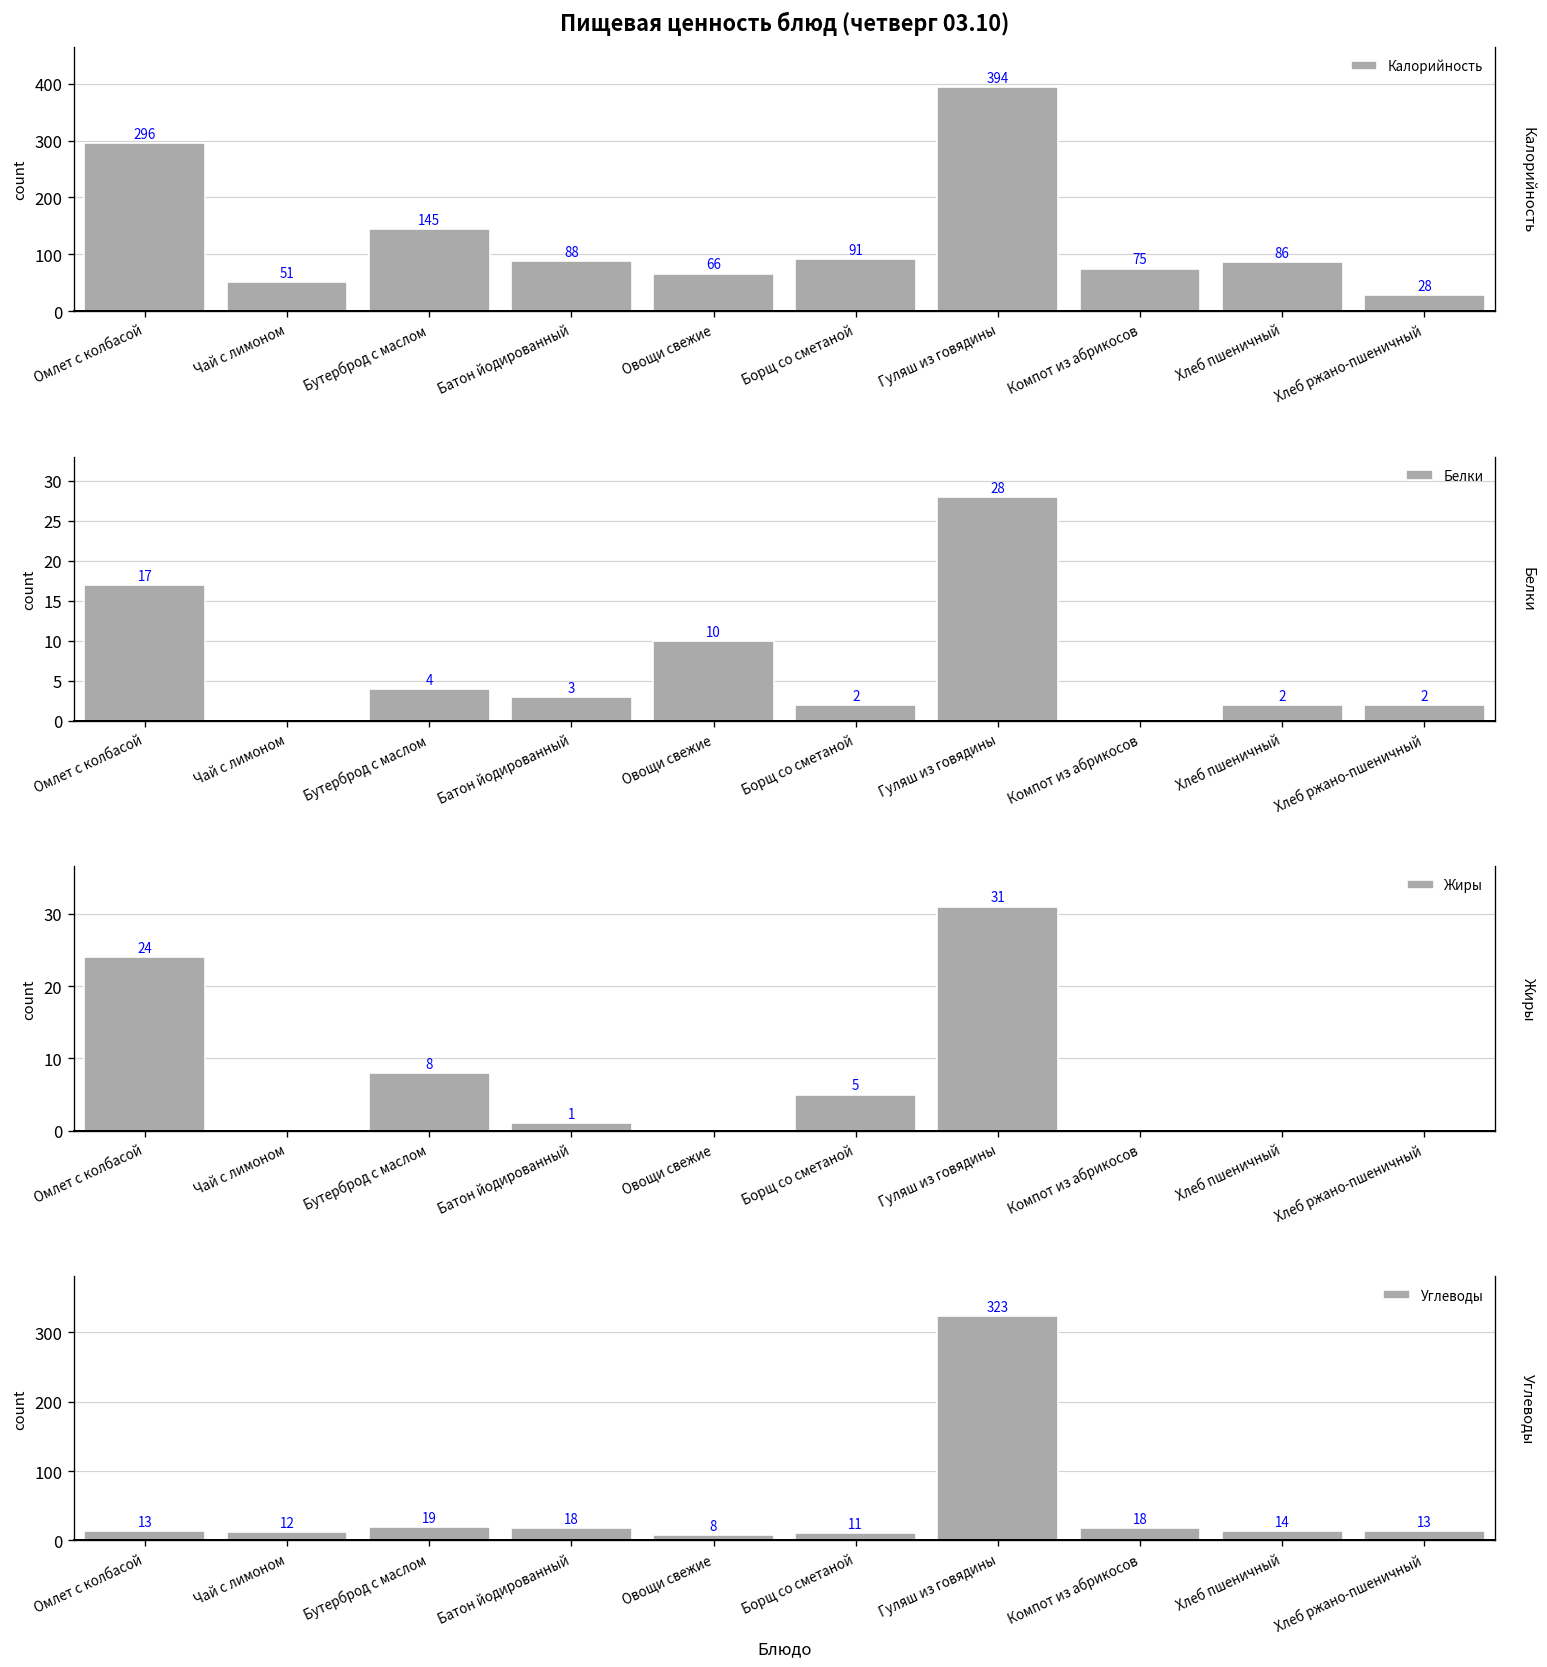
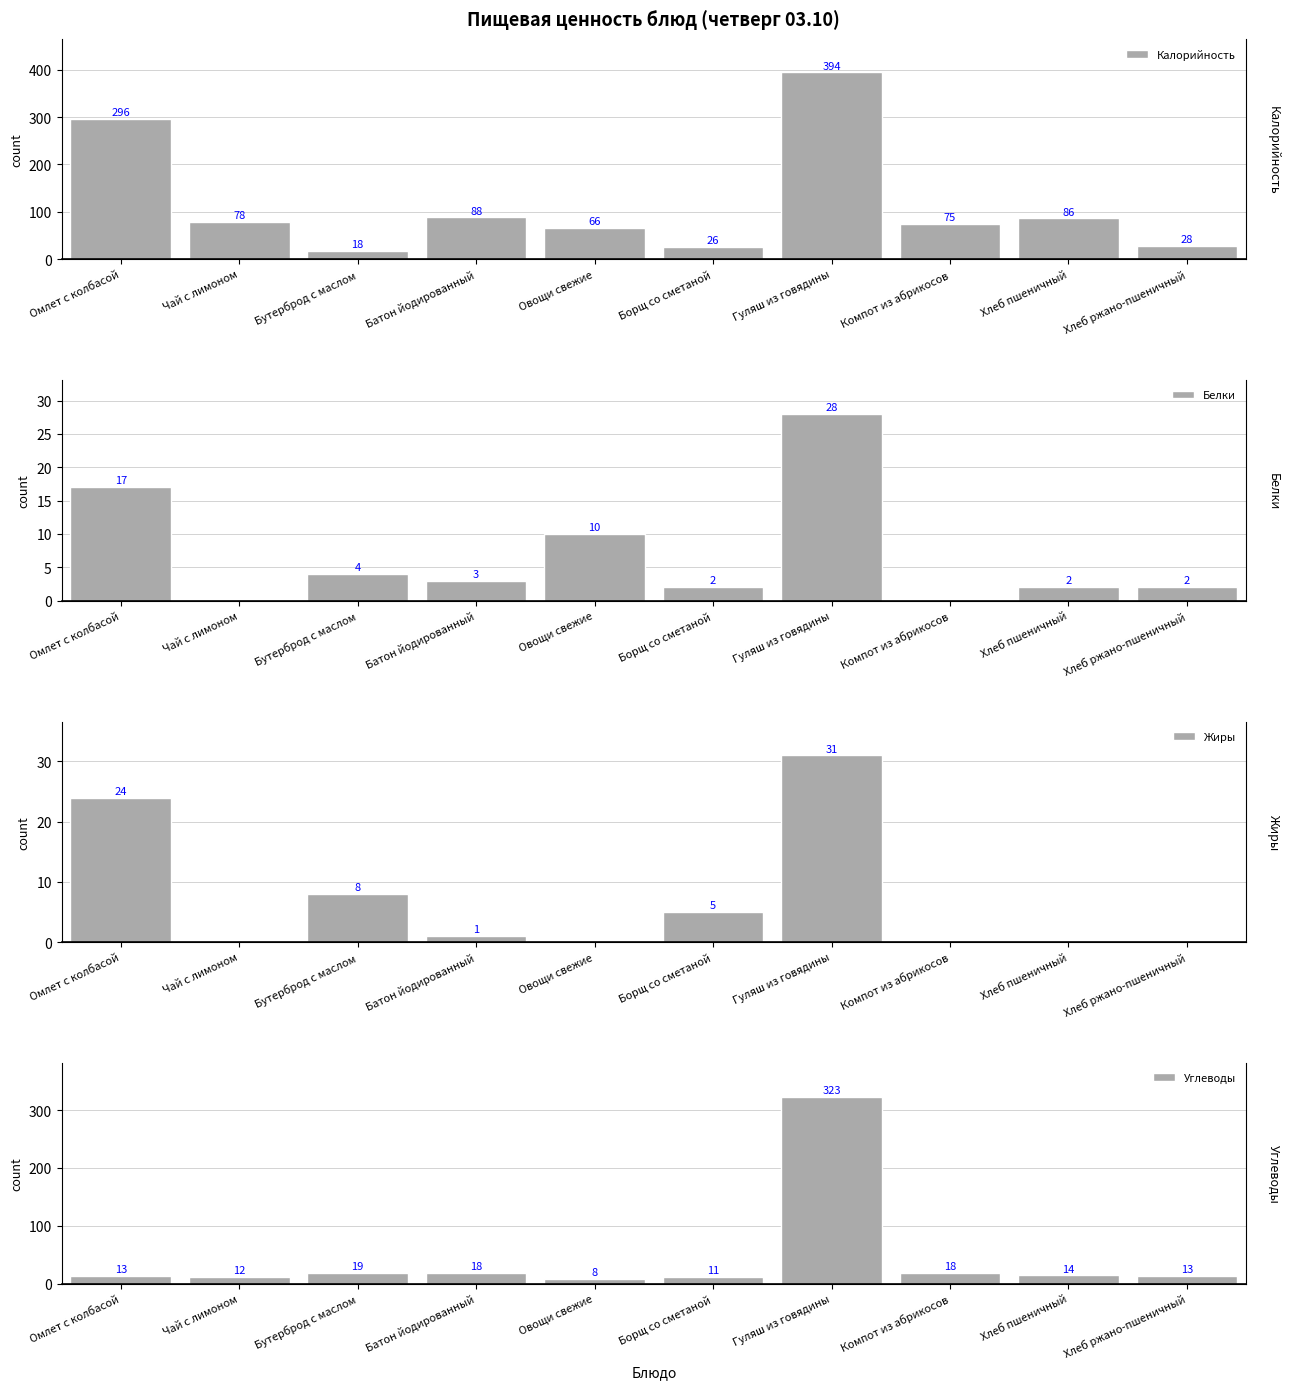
  {
    "Пищевая ценность блюд (четверг 03.10)": {
      "Омлет с колбасой": 296,
-     "Чай с лимоном": 51,
-     "Бутерброд с маслом": 145,
+     "Чай с лимоном": 78,
+     "Бутерброд с маслом": 18,
      "Батон йодированный": 88,
      "Овощи свежие": 66,
-     "Борщ со сметаной": 91,
+     "Борщ со сметаной": 26,
      "Гуляш из говядины": 394,
      "Компот из абрикосов": 75,
      "Хлеб пшеничный": 86,
      "Хлеб ржано-пшеничный": 28
    }
  }
